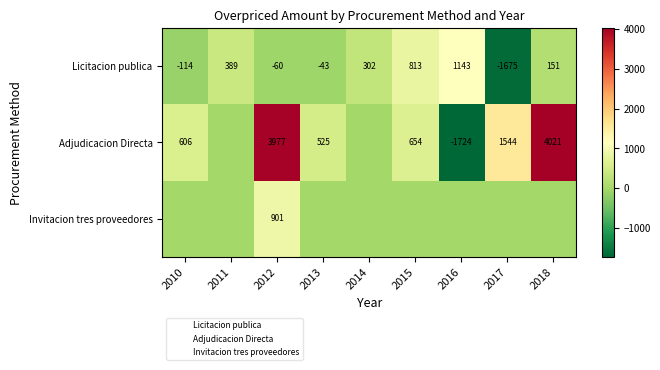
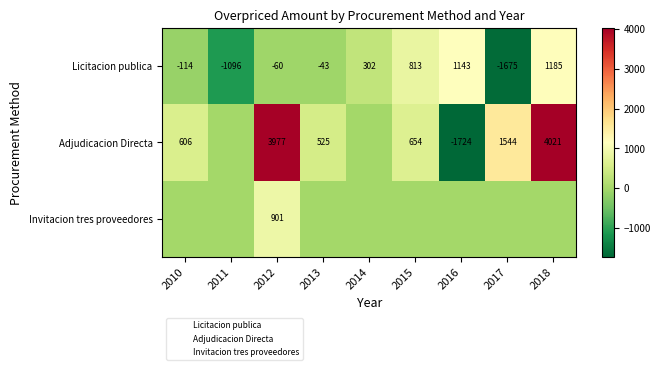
  {
    "Licitacion publica": {
      "2010": -114,
-     "2011": 389,
+     "2011": -1096,
      "2012": -60,
      "2013": -43,
      "2014": 302,
      "2015": 813,
      "2016": 1143,
      "2017": -1675,
-     "2018": 151
+     "2018": 1185
    },
    "Adjudicacion Directa": {
      "2010": 606,
      "2012": 3977,
      "2013": 525,
      "2015": 654,
      "2016": -1724,
      "2017": 1544,
      "2018": 4021
    },
    "Invitacion tres proveedores": {
      "2012": 901
    }
  }
